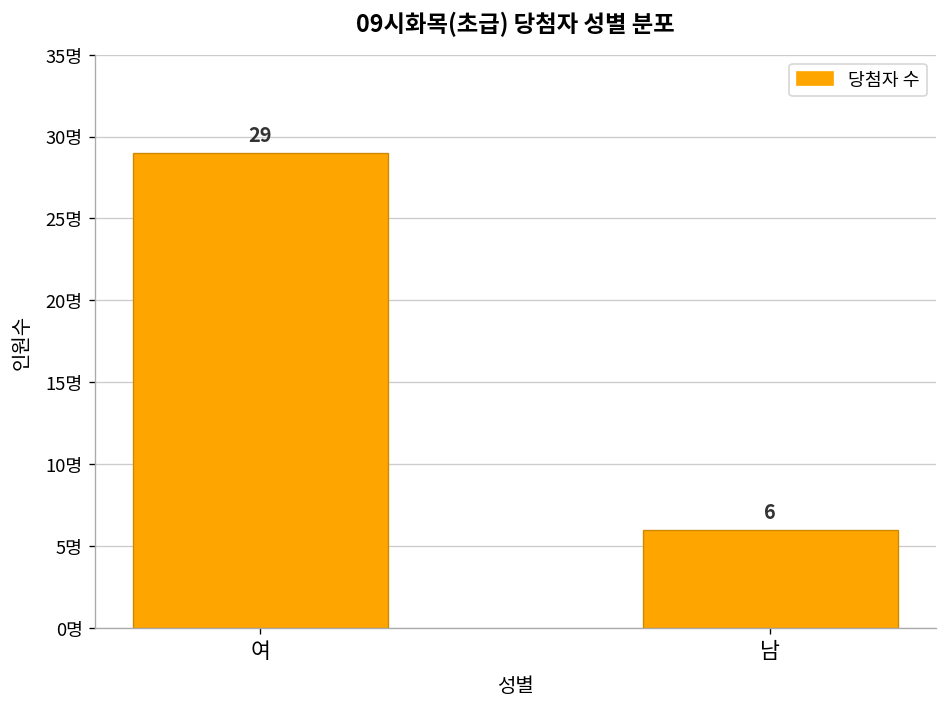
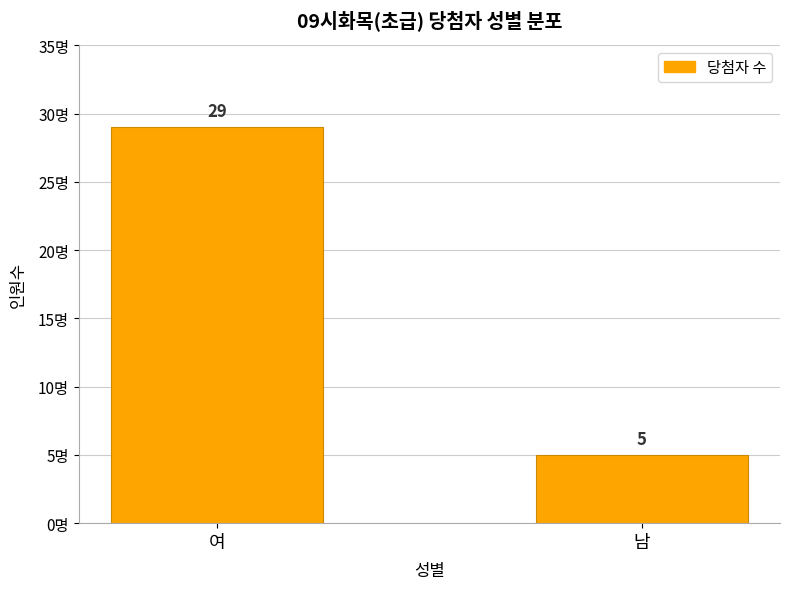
  {
    "여": 29,
-   "남": 6
+   "남": 5
  }
